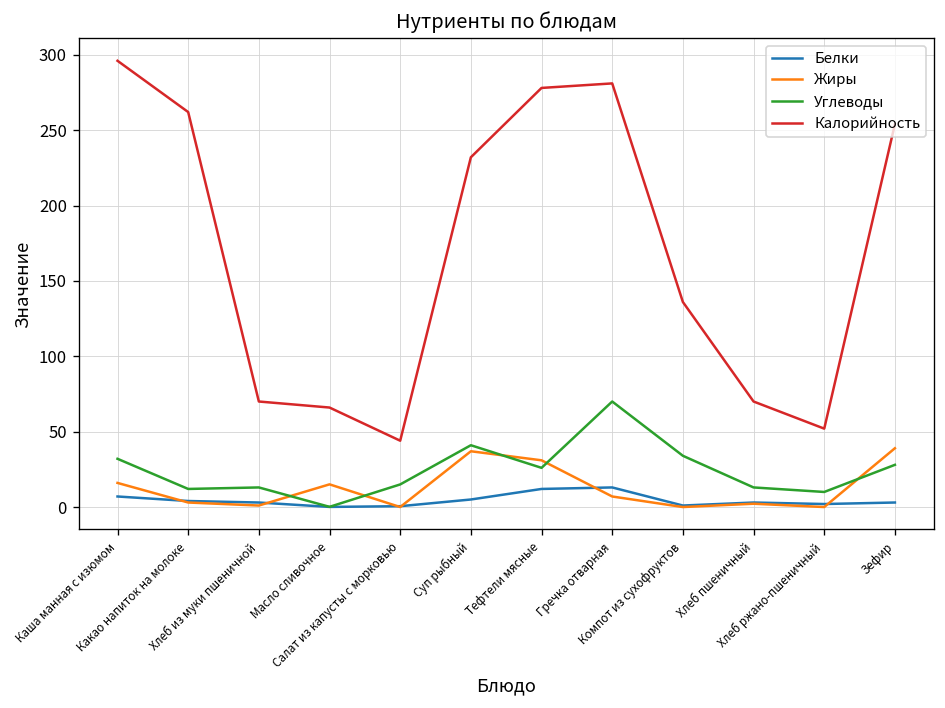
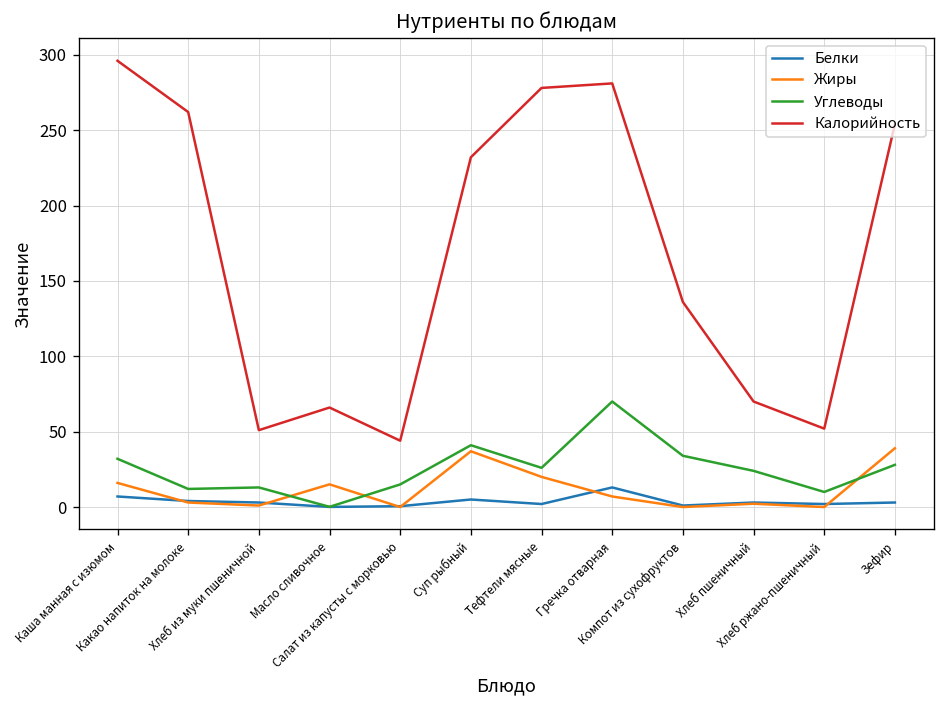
  {
    "Белки": {
      "Каша манная с изюмом": 7,
      "Суп рыбный": 5,
-     "Тефтели мясные": 12,
+     "Тефтели мясные": 2,
      "Гречка отварная": 13,
      "Зефир": 3
    },
    "Жиры": {
      "Каша манная с изюмом": 16,
      "Масло сливочное": 15,
      "Суп рыбный": 37,
-     "Тефтели мясные": 31,
+     "Тефтели мясные": 20,
      "Гречка отварная": 7,
      "Зефир": 39
    },
    "Углеводы": {
      "Каша манная с изюмом": 32,
      "Какао напиток на молоке": 12,
      "Хлеб из муки пшеничной": 13,
      "Салат из капусты с морковью": 15,
      "Суп рыбный": 41,
      "Тефтели мясные": 26,
      "Гречка отварная": 70,
      "Компот из сухофруктов": 34,
-     "Хлеб пшеничный": 13,
+     "Хлеб пшеничный": 24,
      "Хлеб ржано-пшеничный": 10,
      "Зефир": 28
    },
    "Калорийность": {
      "Каша манная с изюмом": 296,
      "Какао напиток на молоке": 262,
-     "Хлеб из муки пшеничной": 70,
+     "Хлеб из муки пшеничной": 51,
      "Масло сливочное": 66,
      "Салат из капусты с морковью": 44,
      "Суп рыбный": 232,
      "Тефтели мясные": 278,
      "Гречка отварная": 281,
      "Компот из сухофруктов": 136,
      "Хлеб пшеничный": 70,
      "Хлеб ржано-пшеничный": 52
    }
  }
